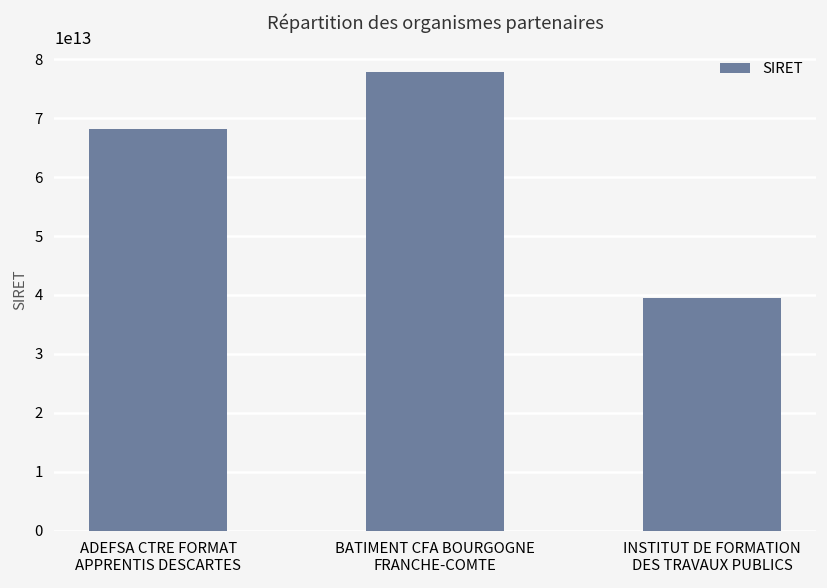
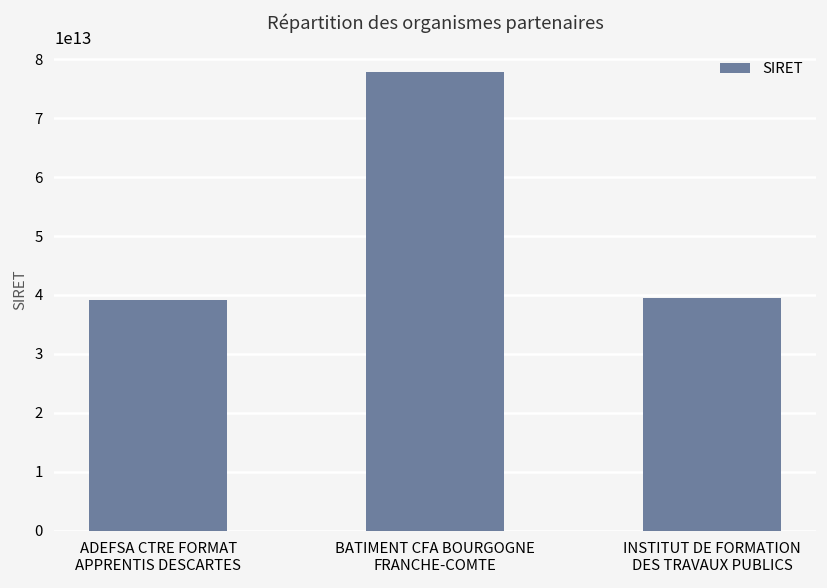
  {
-   "ADEFSA CTRE FORMAT APPRENTIS DESCARTES": 68000000000000,
+   "ADEFSA CTRE FORMAT APPRENTIS DESCARTES": 39000000000000,
    "BATIMENT CFA BOURGOGNE FRANCHE-COMTE": 78000000000000,
    "INSTITUT DE FORMATION DES TRAVAUX PUBLICS": 39000000000000
  }
